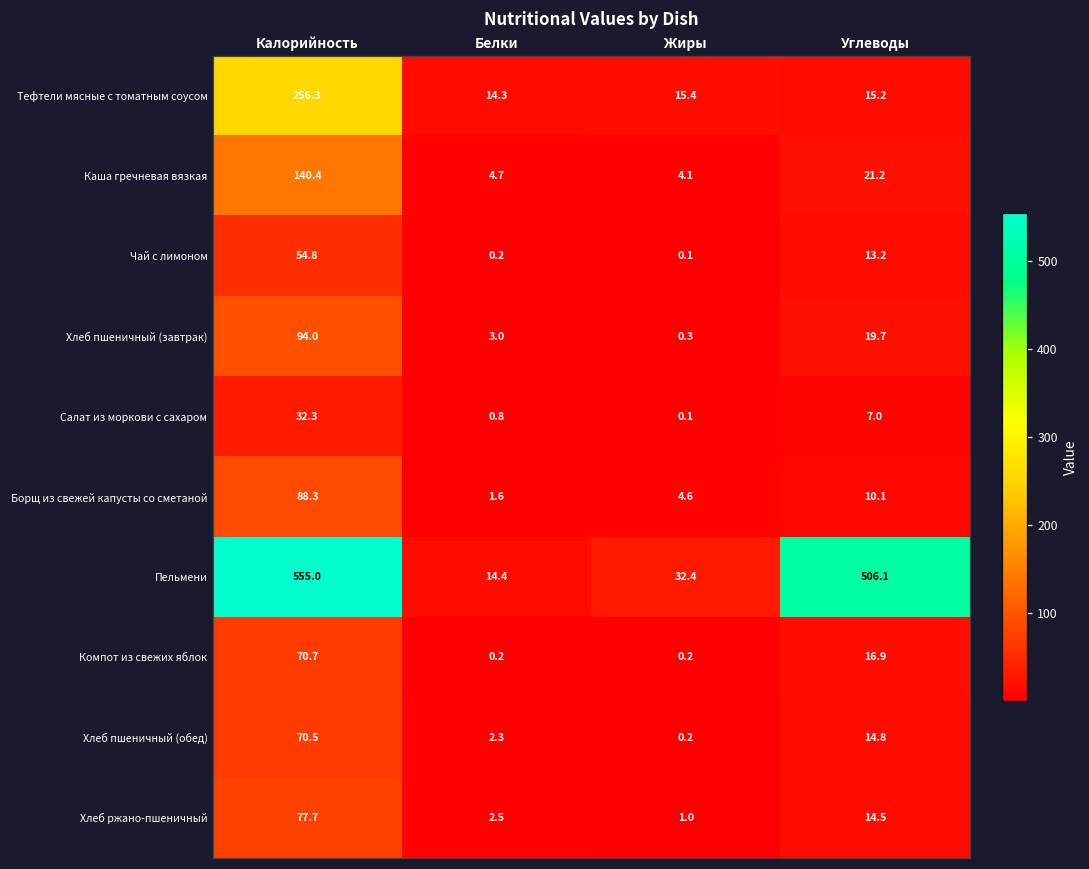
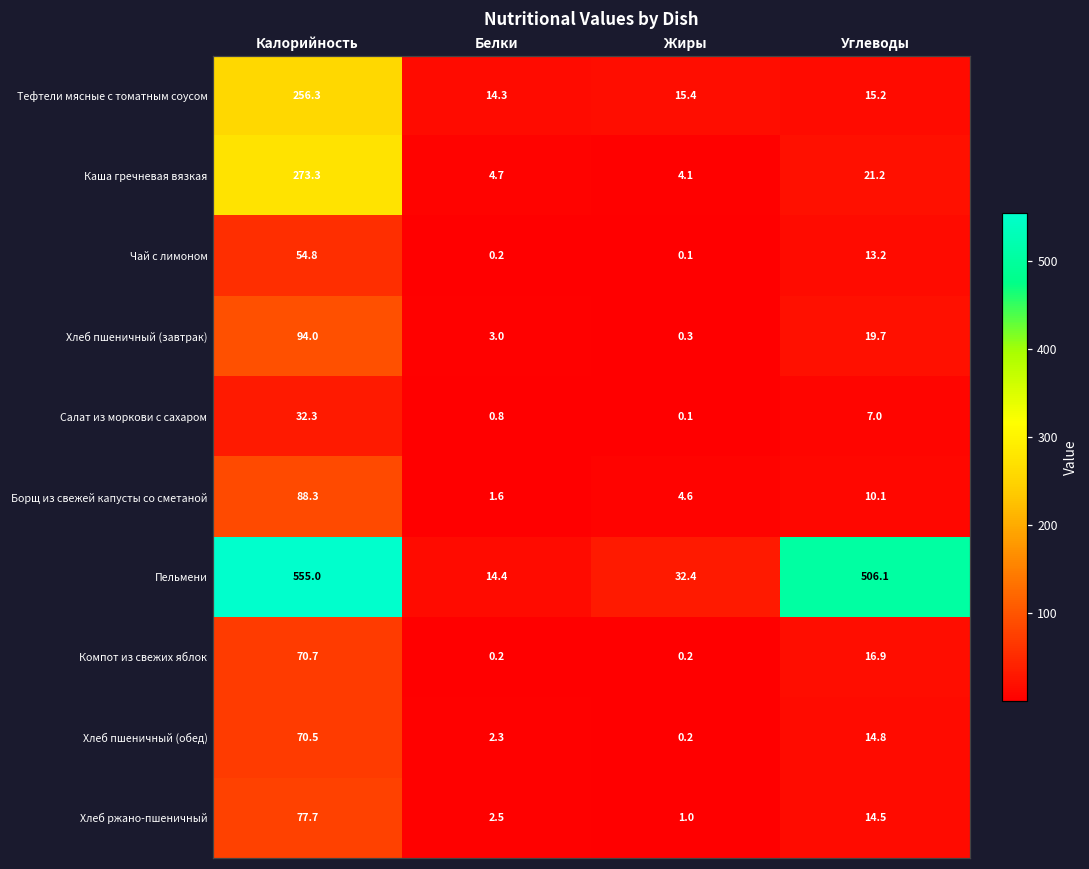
  {
    "Тефтели мясные с томатным соусом": {
      "Калорийность": 256.3,
      "Белки": 14.3,
      "Жиры": 15.4,
      "Углеводы": 15.2
    },
    "Каша гречневая вязкая": {
-     "Калорийность": 140.4,
+     "Калорийность": 273.3,
      "Белки": 4.7,
      "Жиры": 4.1,
      "Углеводы": 21.2
    },
    "Чай с лимоном": {
      "Калорийность": 54.8,
      "Белки": 0.2,
      "Жиры": 0.1,
      "Углеводы": 13.2
    },
    "Хлеб пшеничный (завтрак)": {
      "Калорийность": 94.0,
      "Белки": 3.0,
      "Жиры": 0.3,
      "Углеводы": 19.7
    },
    "Салат из моркови с сахаром": {
      "Калорийность": 32.3,
      "Белки": 0.8,
      "Жиры": 0.1,
      "Углеводы": 7.0
    },
    "Борщ из свежей капусты со сметаной": {
      "Калорийность": 88.3,
      "Белки": 1.6,
      "Жиры": 4.6,
      "Углеводы": 10.1
    },
    "Пельмени": {
      "Калорийность": 555.0,
      "Белки": 14.4,
      "Жиры": 32.4,
      "Углеводы": 506.1
    },
    "Компот из свежих яблок": {
      "Калорийность": 70.7,
      "Белки": 0.2,
      "Жиры": 0.2,
      "Углеводы": 16.9
    },
    "Хлеб пшеничный (обед)": {
      "Калорийность": 70.5,
      "Белки": 2.3,
      "Жиры": 0.2,
      "Углеводы": 14.8
    },
    "Хлеб ржано-пшеничный": {
      "Калорийность": 77.7,
      "Белки": 2.5,
      "Жиры": 1.0,
      "Углеводы": 14.5
    }
  }
